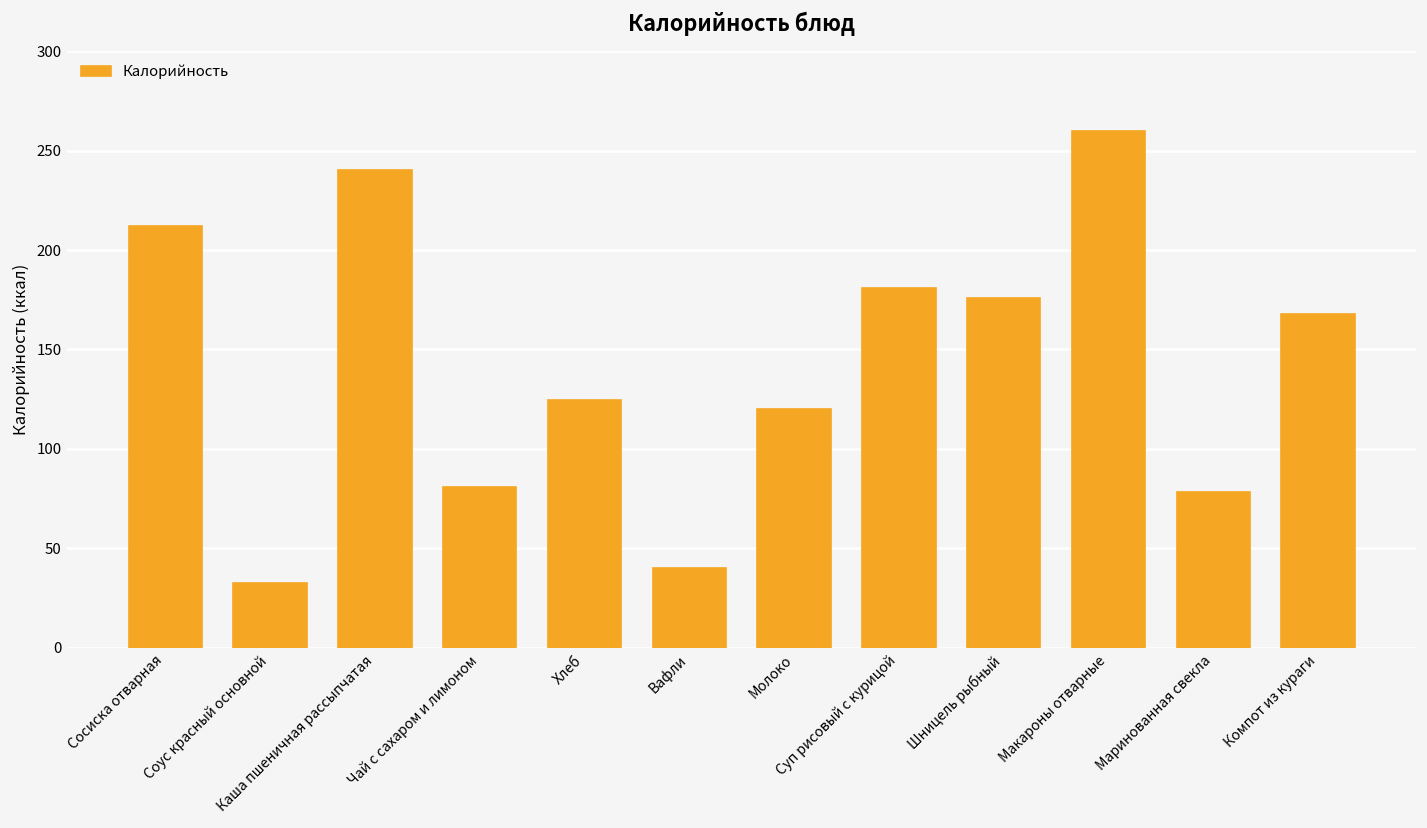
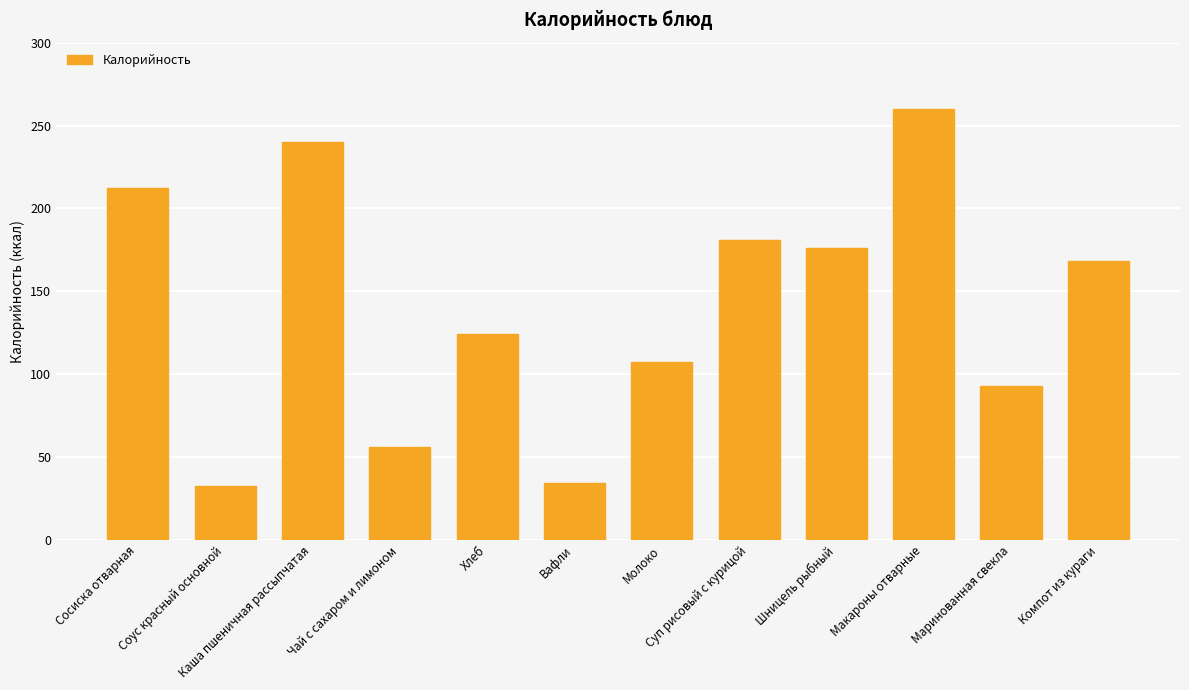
  {
    "Сосиска отварная": 212,
    "Соус красный основной": 33,
    "Каша пшеничная рассыпчатая": 240,
-   "Чай с сахаром и лимоном": 81,
+   "Чай с сахаром и лимоном": 56,
    "Хлеб": 124,
-   "Вафли": 40,
-   "Молоко": 120,
+   "Вафли": 34,
+   "Молоко": 107,
    "Суп рисовый с курицой": 181,
    "Шницель рыбный": 176,
    "Макароны отварные": 260,
-   "Маринованная свекла": 78,
+   "Маринованная свекла": 93,
    "Компот из кураги": 168
  }
